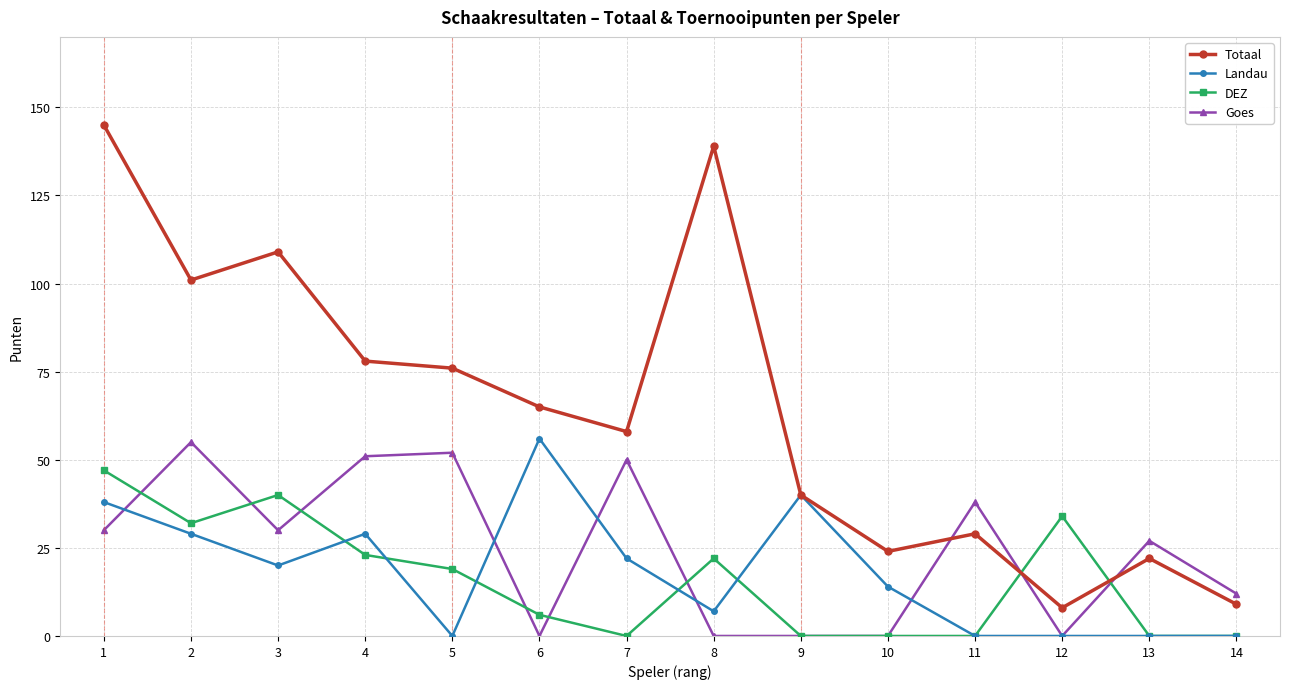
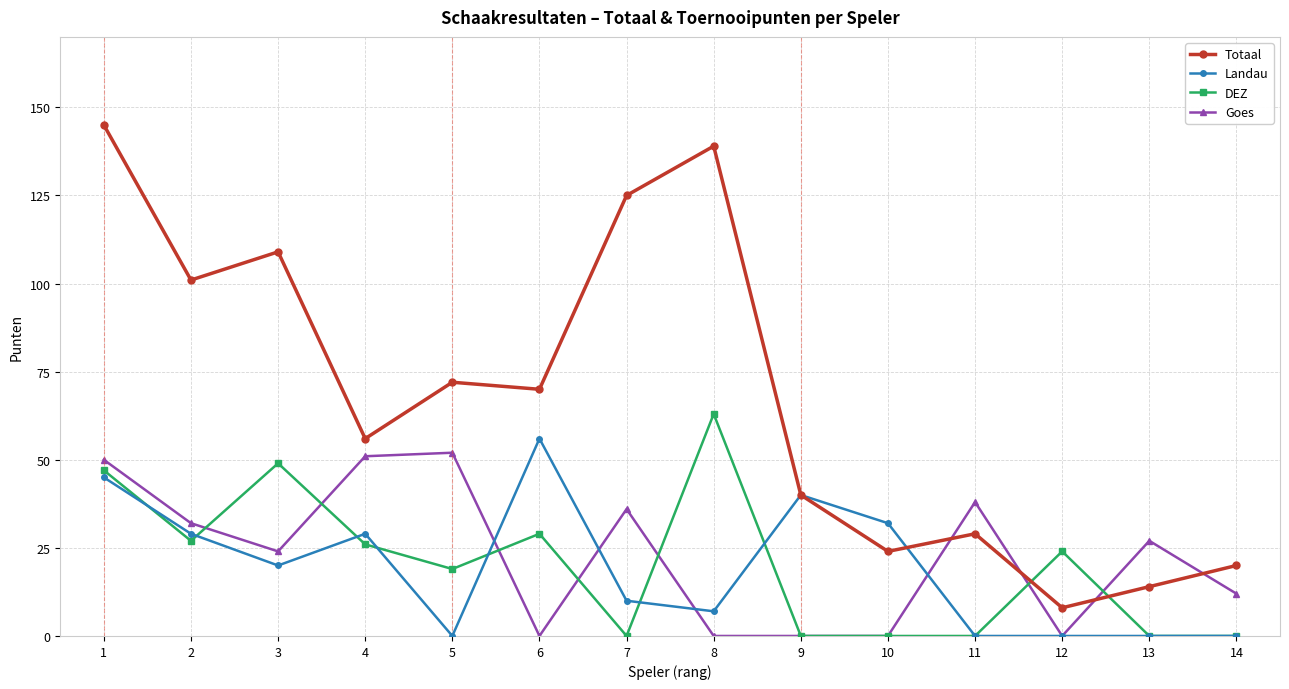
  {
    "Totaal": {
      "1": 145,
      "2": 101,
      "3": 109,
-     "4": 78,
-     "5": 76,
-     "6": 65,
-     "7": 58,
+     "4": 56,
+     "5": 72,
+     "6": 70,
+     "7": 125,
      "8": 139,
      "10": 24,
      "11": 29,
      "12": 8,
-     "13": 22,
-     "14": 9
+     "13": 14,
+     "14": 20
    },
    "Landau": {
-     "1": 38,
+     "1": 45,
      "2": 29,
      "3": 20,
      "4": 29,
      "5": 0,
      "6": 56,
-     "7": 22,
+     "7": 10,
      "8": 7,
-     "10": 14
+     "10": 32
    },
    "DEZ": {
      "1": 47,
-     "2": 32,
-     "3": 40,
-     "4": 23,
+     "2": 27,
+     "3": 49,
+     "4": 26,
      "5": 19,
-     "6": 6,
+     "6": 29,
      "7": 0,
-     "8": 22,
-     "12": 34
+     "8": 63,
+     "12": 24
    },
    "Goes": {
-     "1": 30,
-     "2": 55,
-     "3": 30,
+     "1": 50,
+     "2": 32,
+     "3": 24,
      "4": 51,
      "5": 52,
      "6": 0,
-     "7": 50,
+     "7": 36,
      "8": 0,
      "11": 38,
      "13": 27,
      "14": 12
    }
  }
